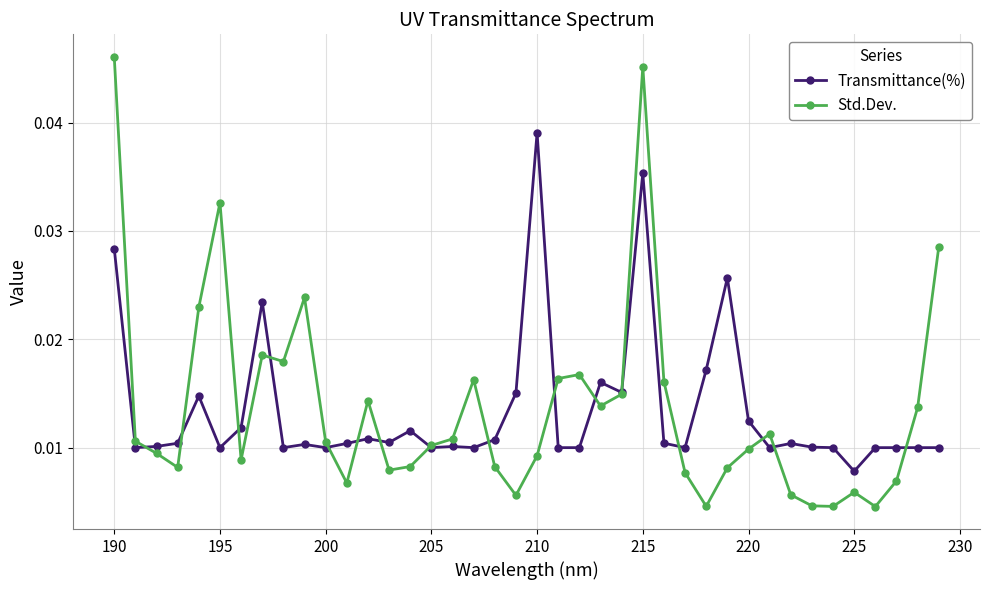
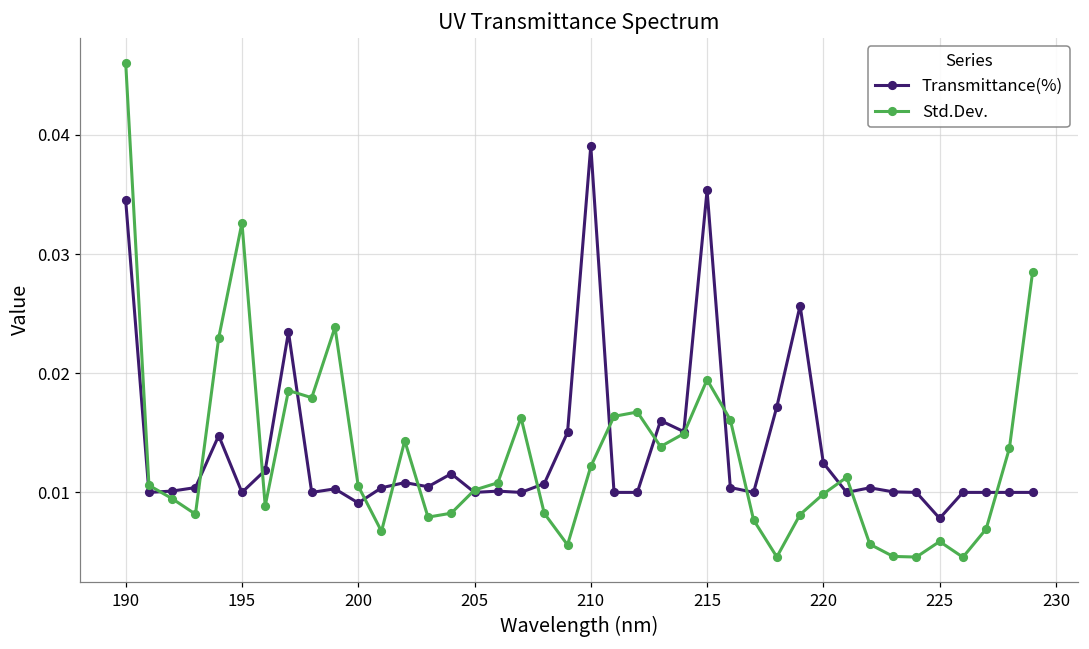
  {
    "Transmittance(%)": {
-     "190": 0.0284,
+     "190": 0.0345,
      "195": 0.0100,
-     "200": 0.0100,
+     "200": 0.0091,
      "210": 0.0391,
      "215": 0.0353,
      "220": 0.0125,
      "225": 0.0078
    },
    "Std.Dev.": {
      "190": 0.0461,
      "195": 0.0326,
      "200": 0.0105,
-     "210": 0.0093,
-     "215": 0.0452,
+     "210": 0.0122,
+     "215": 0.0195,
      "220": 0.0099,
      "225": 0.0059
    }
  }
